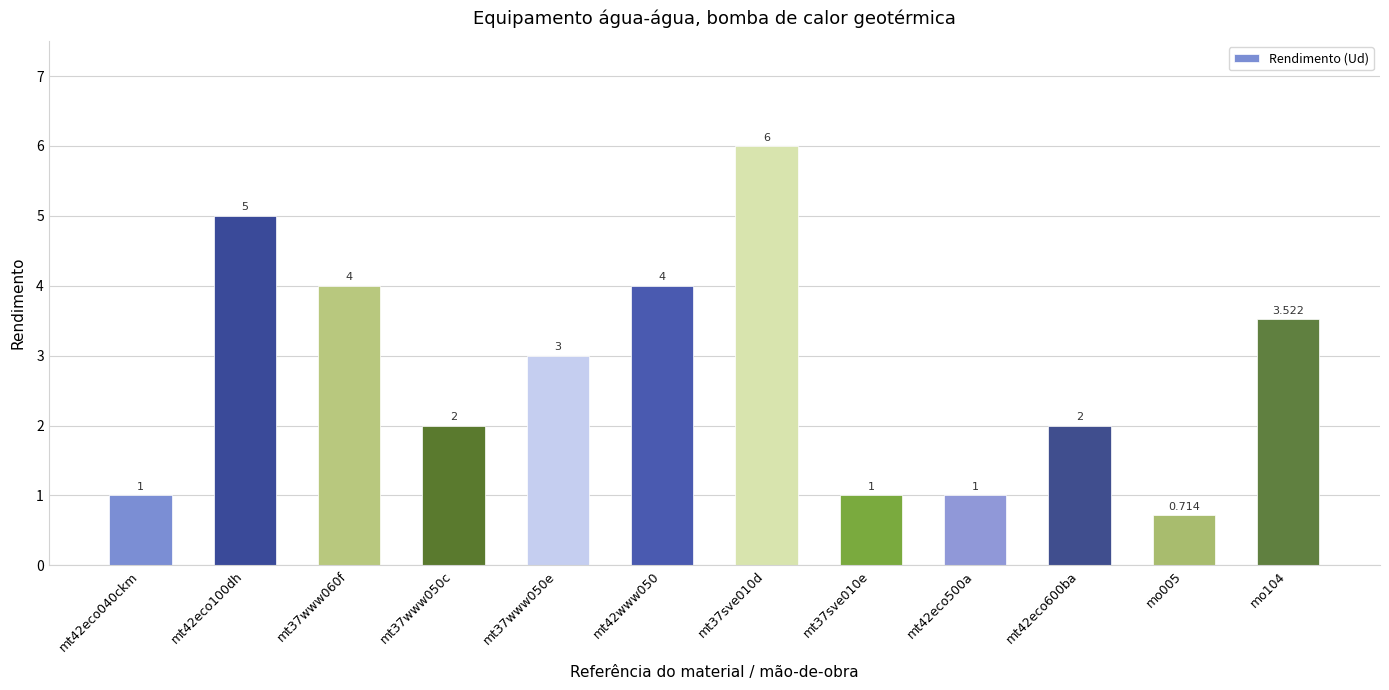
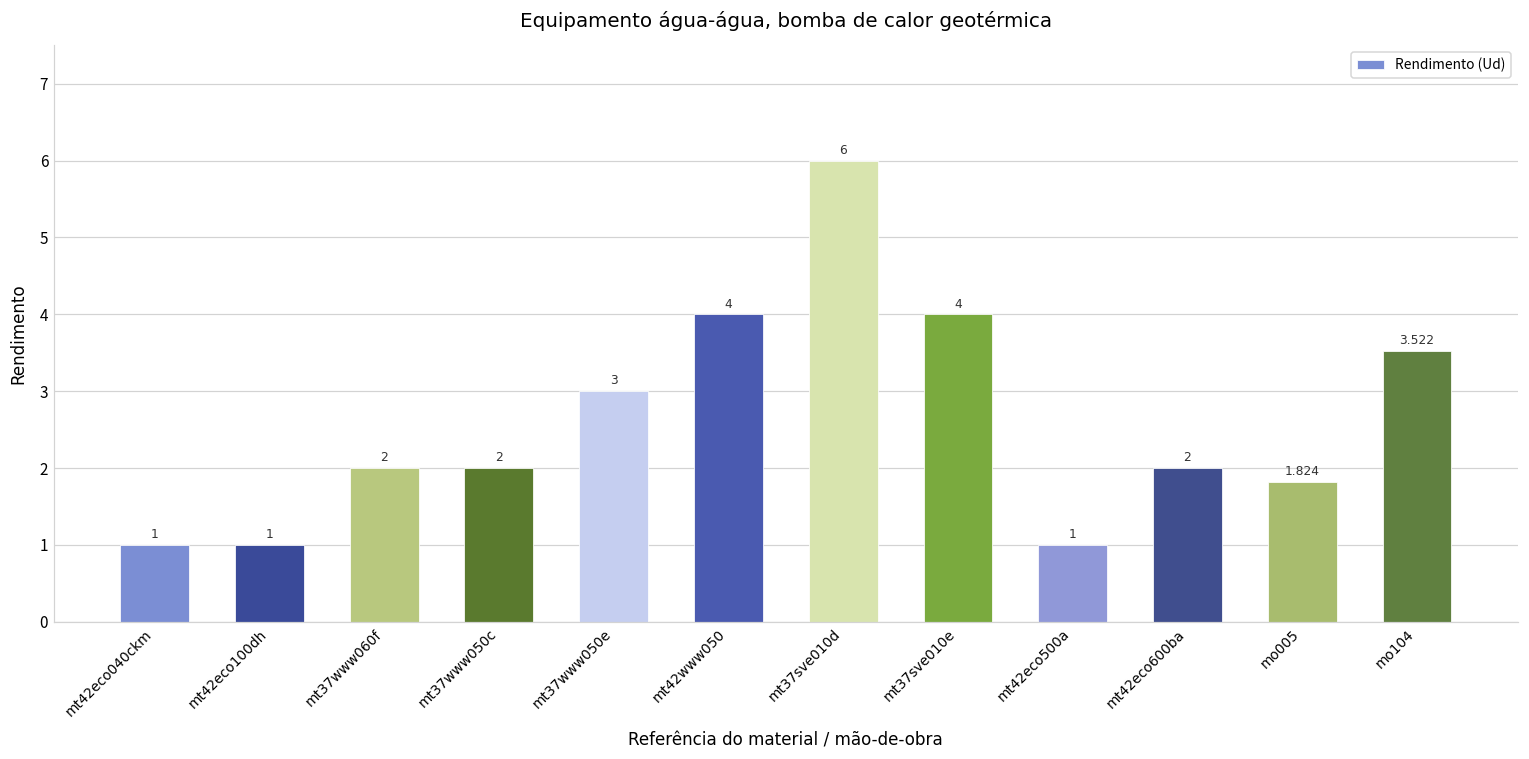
  {
    "mt42eco040ckm": 1,
-   "mt42eco100dh": 5,
-   "mt37www060f": 4,
+   "mt42eco100dh": 1,
+   "mt37www060f": 2,
    "mt37www050c": 2,
    "mt37www050e": 3,
    "mt42www050": 4,
    "mt37sve010d": 6,
-   "mt37sve010e": 1,
+   "mt37sve010e": 4,
    "mt42eco500a": 1,
    "mt42eco600ba": 2,
-   "mo005": 0.714,
+   "mo005": 1.824,
    "mo104": 3.522
  }
